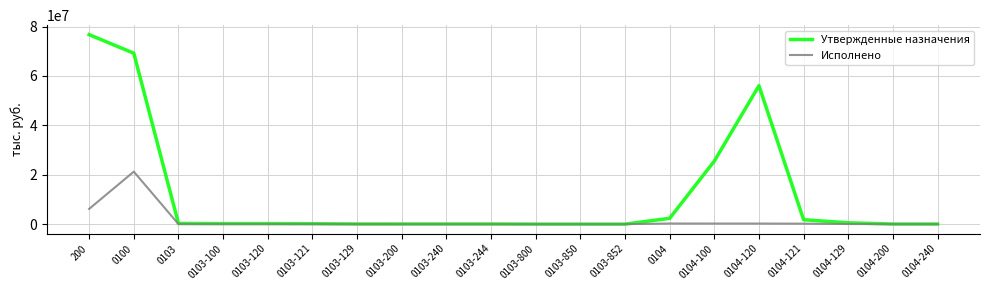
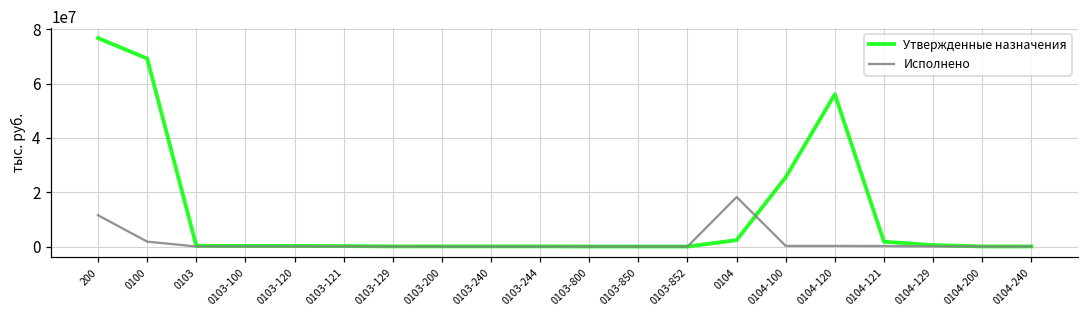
  {
    "Утвержденные назначения": {
      "200": 77000000,
      "0100": 69000000,
      "0104": 2000000,
      "0104-100": 26000000,
      "0104-120": 56000000,
      "0104-121": 2000000
    },
    "Исполнено": {
-     "200": 6000000,
-     "0100": 21000000,
-     "0104": 0,
+     "200": 12000000,
+     "0100": 2000000,
+     "0104": 18000000,
      "0104-100": 0,
      "0104-120": 0,
      "0104-121": 0
    }
  }
